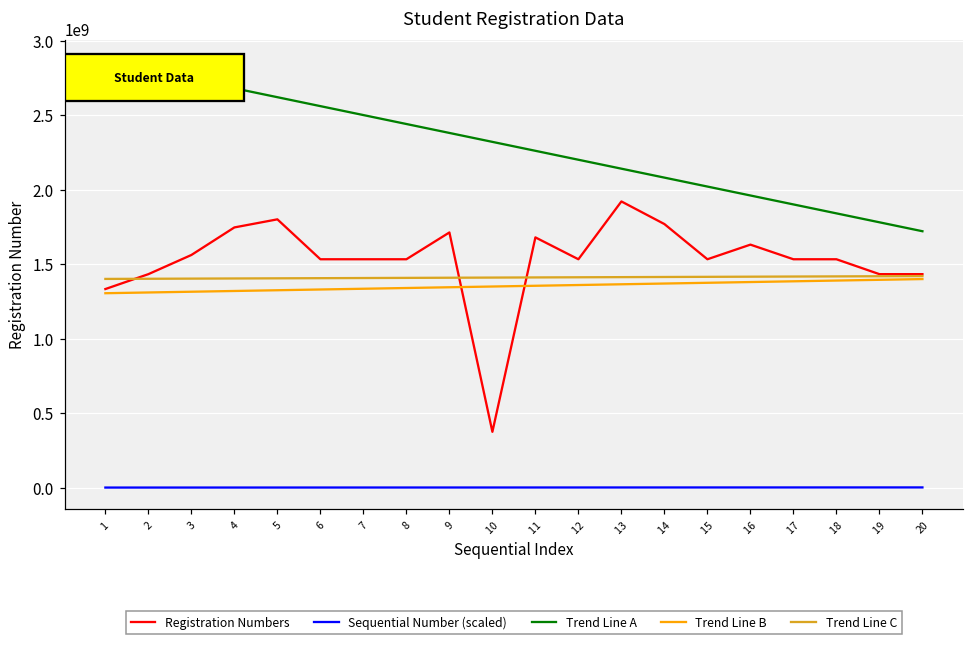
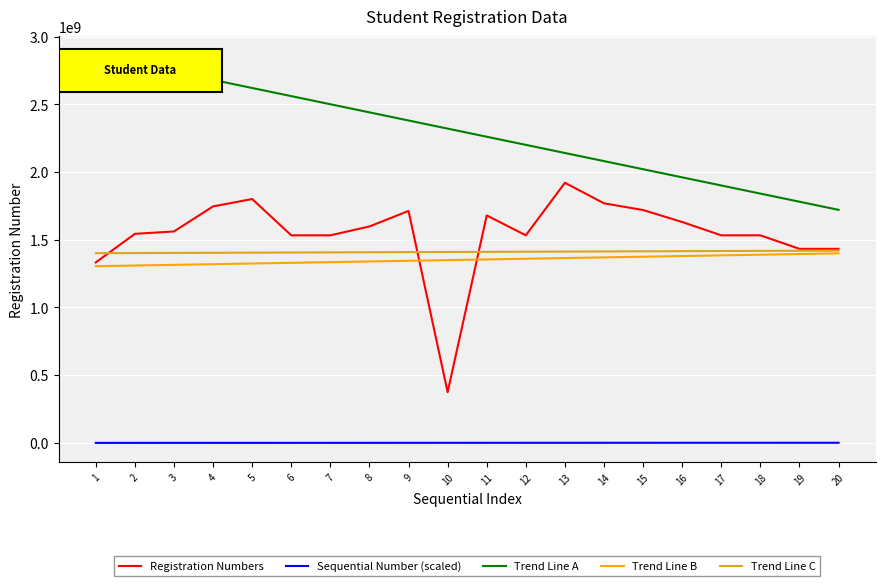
  {
    "Registration Numbers": {
      "1": 1330000000,
-     "2": 1430000000,
+     "2": 1540000000,
      "3": 1560000000,
      "4": 1750000000,
      "5": 1800000000,
      "6": 1530000000,
      "7": 1530000000,
-     "8": 1530000000,
+     "8": 1600000000,
      "9": 1710000000,
      "10": 370000000,
      "11": 1680000000,
      "12": 1530000000,
      "13": 1920000000,
      "14": 1770000000,
-     "15": 1530000000,
+     "15": 1720000000,
      "16": 1630000000,
      "17": 1530000000,
      "18": 1530000000
    },
    "Sequential Number (scaled)": {
      "1": 0,
      "2": 0,
      "3": 0,
      "4": 0,
      "5": 0,
      "6": 0,
      "7": 0,
      "8": 0,
      "9": 0,
      "10": 0,
      "11": 0,
      "12": 0,
      "13": 0,
      "14": 0,
      "15": 0,
      "16": 0,
      "17": 0,
      "18": 0,
      "19": 0,
      "20": 0
    },
    "Trend Line A": {
      "5": 2620000000,
      "6": 2560000000,
      "7": 2500000000,
      "8": 2440000000,
      "9": 2380000000,
      "10": 2320000000,
      "11": 2260000000,
      "12": 2200000000,
      "13": 2140000000,
      "14": 2080000000,
      "15": 2020000000,
      "16": 1960000000,
      "17": 1900000000,
      "18": 1840000000,
      "19": 1780000000,
      "20": 1720000000
    }
  }
